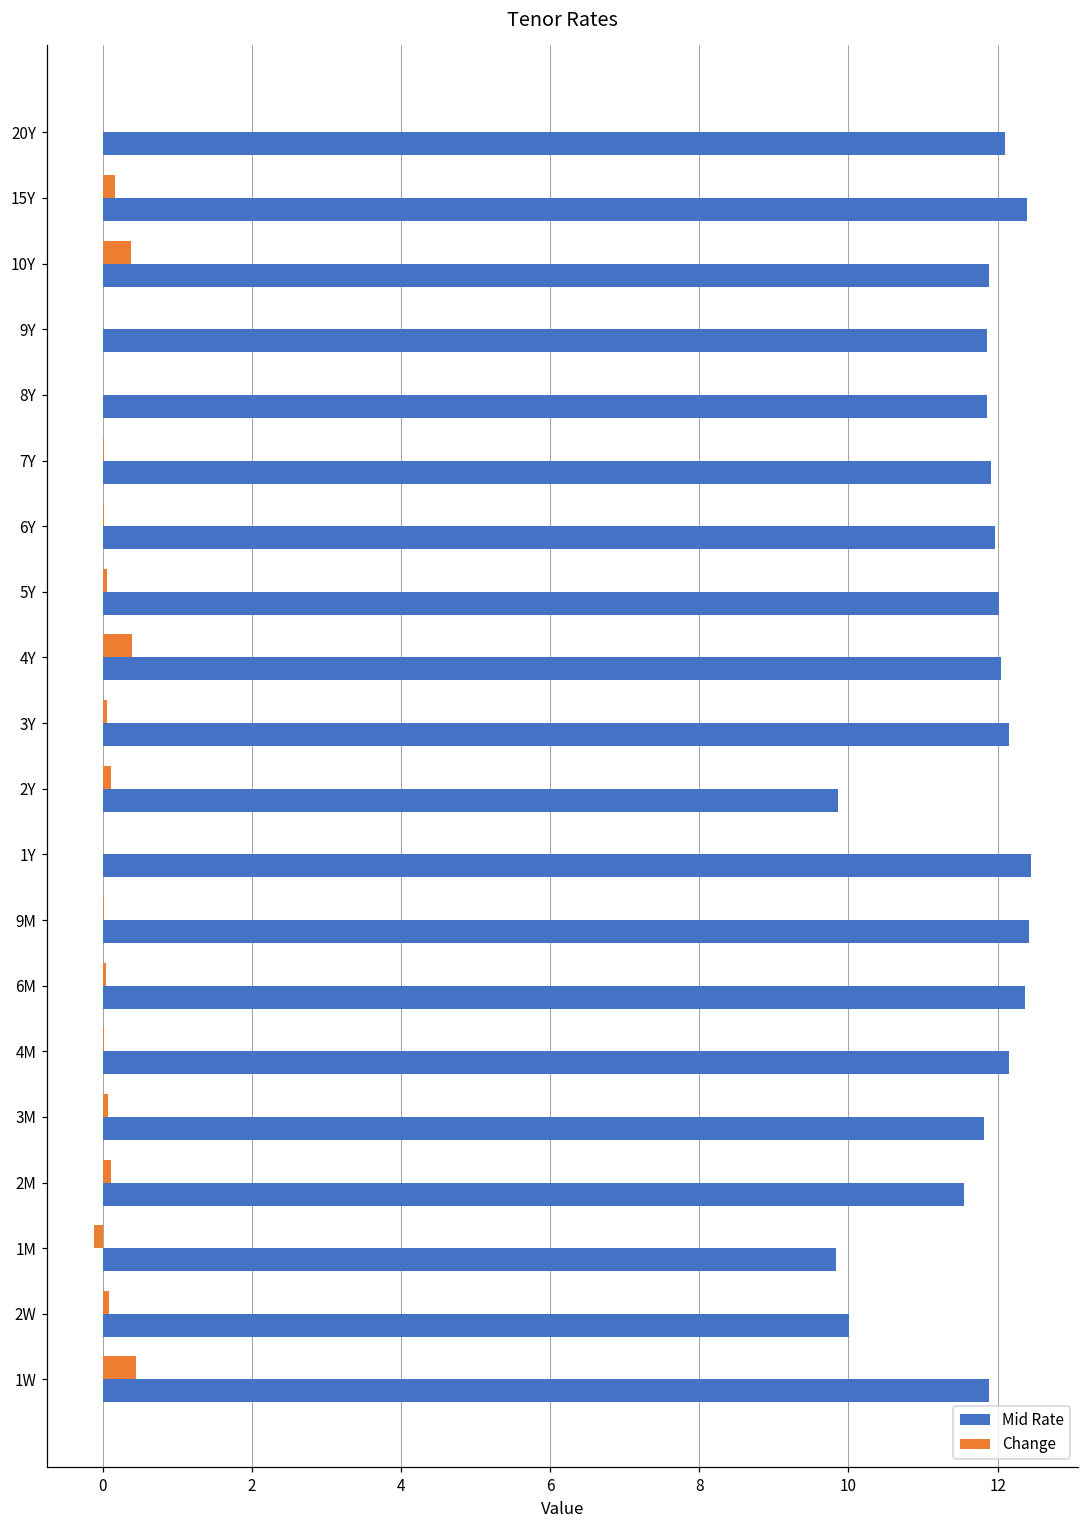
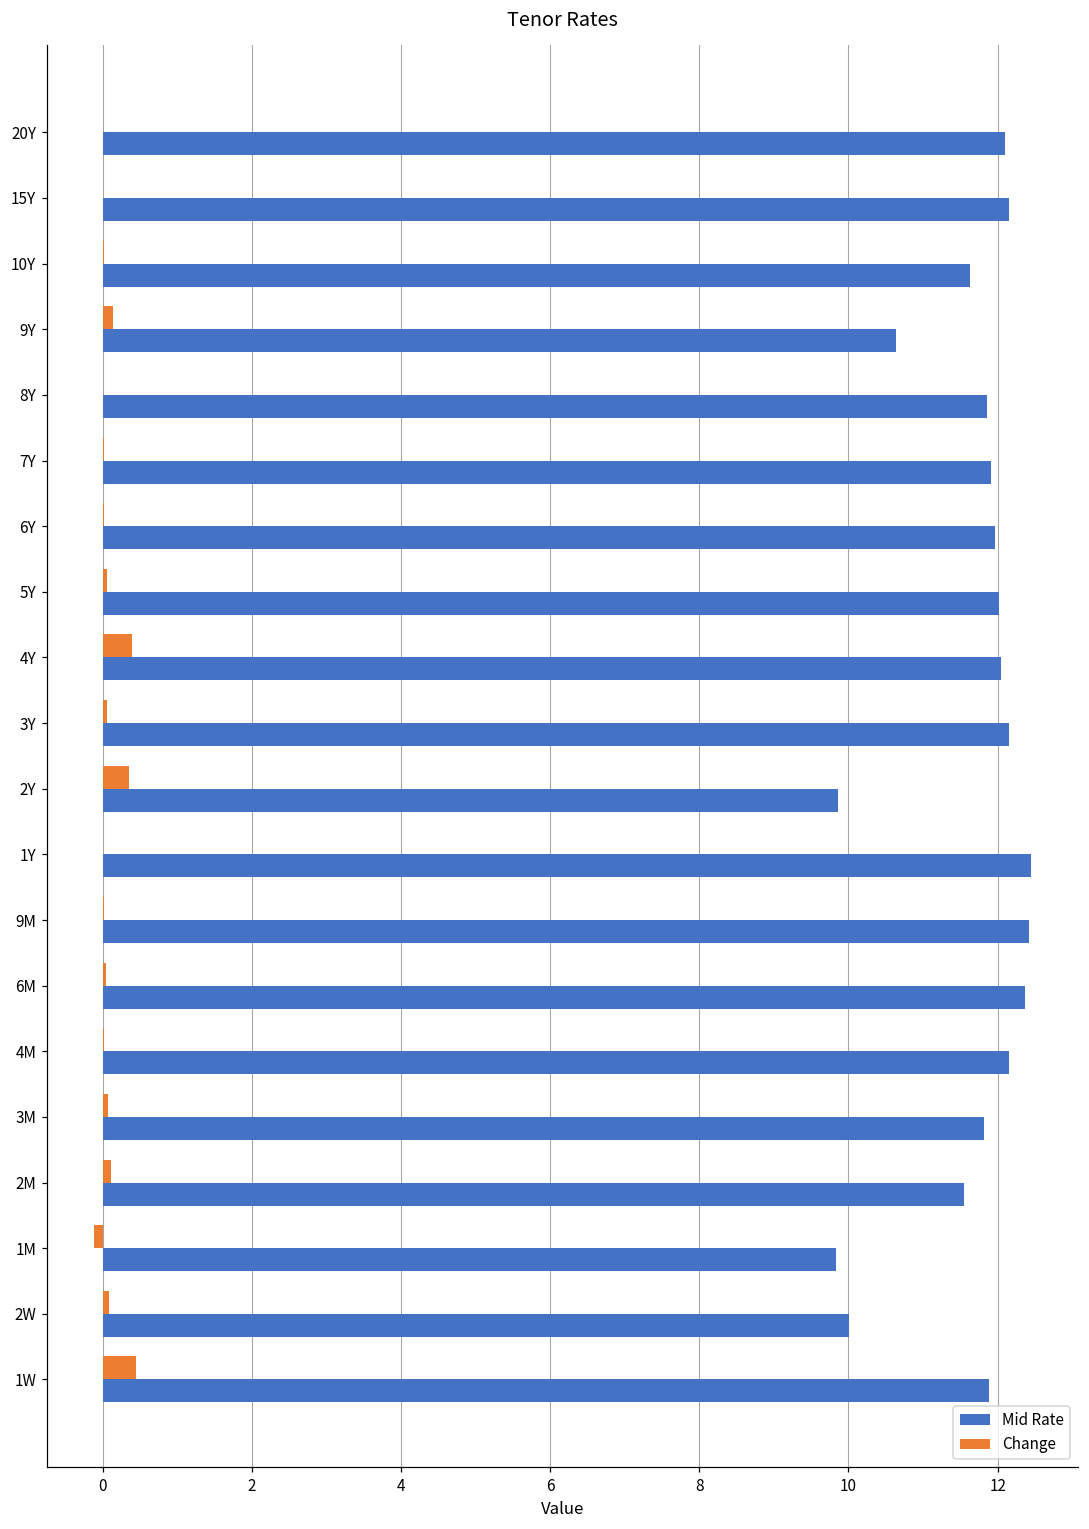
  {
    "Mid Rate": {
      "20Y": 12.1,
-     "15Y": 12.4,
-     "10Y": 11.9,
-     "9Y": 11.9,
+     "15Y": 12.2,
+     "10Y": 11.6,
+     "9Y": 10.6,
      "8Y": 11.9,
      "7Y": 11.9,
      "6Y": 12.0,
      "5Y": 12.0,
      "4Y": 12.1,
      "3Y": 12.2,
      "2Y": 9.9,
      "1Y": 12.5,
      "9M": 12.4,
      "6M": 12.4,
      "4M": 12.2,
      "3M": 11.8,
      "2M": 11.6,
      "1M": 9.8,
      "2W": 10.0,
      "1W": 11.9
    },
    "Change": {
      "20Y": 0.0,
-     "15Y": 0.2,
-     "10Y": 0.4,
-     "9Y": 0.0,
+     "15Y": 0.0,
+     "10Y": 0.0,
+     "9Y": 0.1,
      "5Y": 0.1,
      "4Y": 0.4,
      "3Y": 0.1,
-     "2Y": 0.1,
+     "2Y": 0.4,
      "1Y": 0.0,
      "6M": 0.1,
      "3M": 0.1,
      "2M": 0.1,
      "1M": -0.1,
      "2W": 0.1,
      "1W": 0.5
    }
  }
